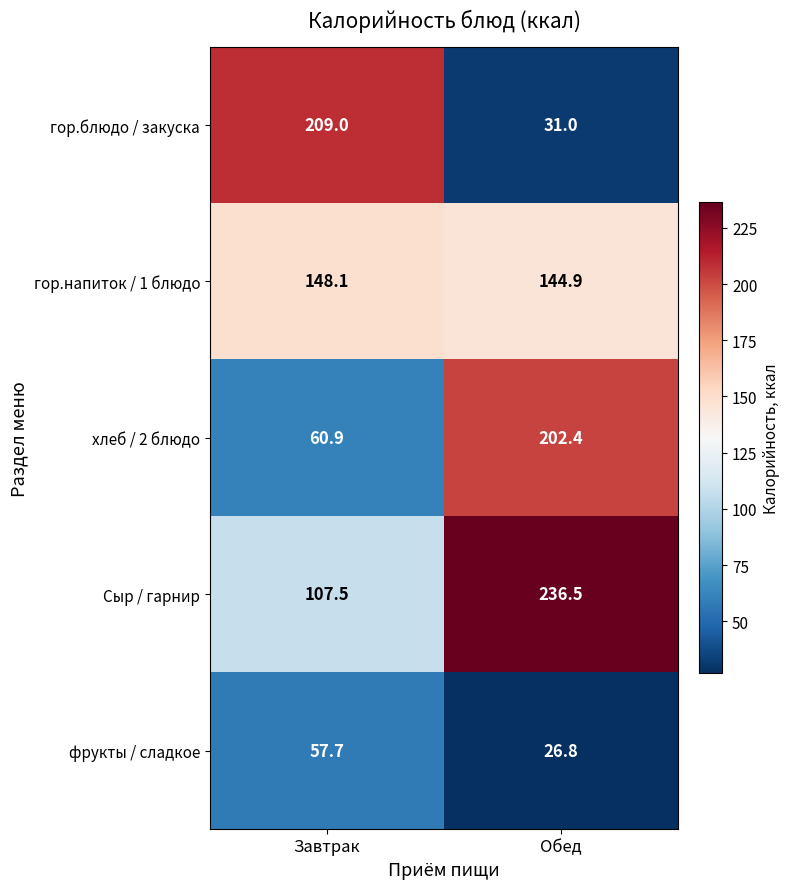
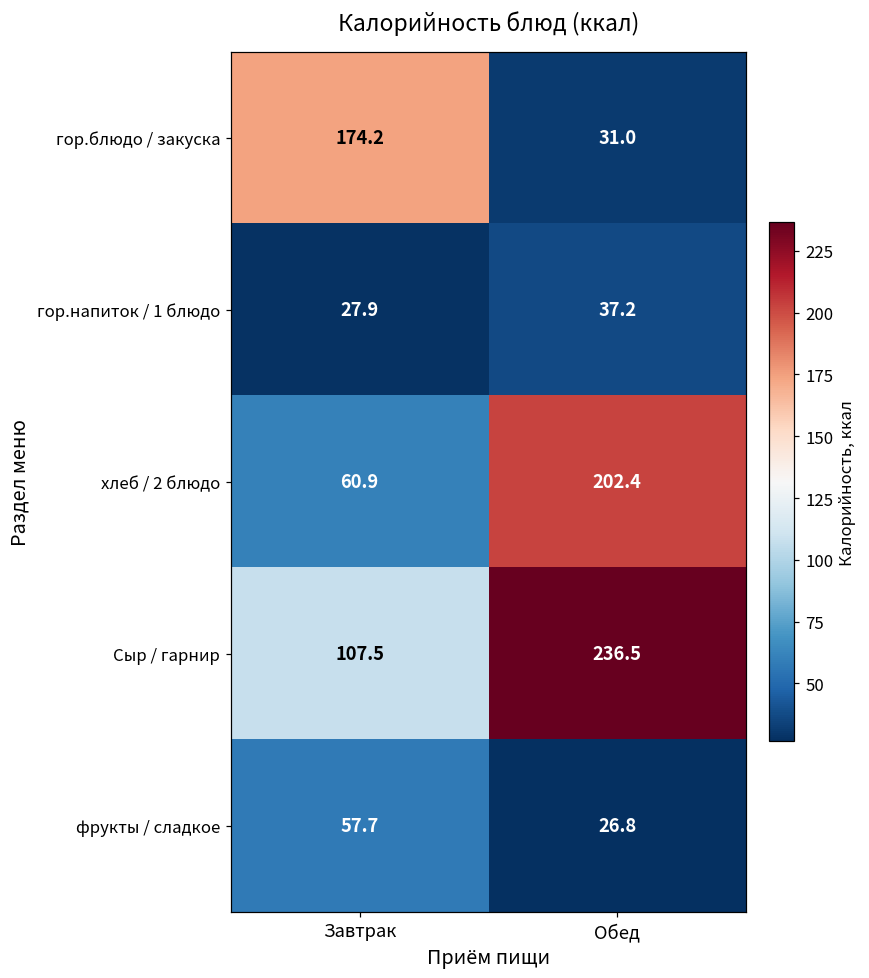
  {
    "гор.блюдо / закуска": {
-     "Завтрак": 209.0,
+     "Завтрак": 174.2,
      "Обед": 31.0
    },
    "гор.напиток / 1 блюдо": {
-     "Завтрак": 148.1,
-     "Обед": 144.9
+     "Завтрак": 27.9,
+     "Обед": 37.2
    },
    "хлеб / 2 блюдо": {
      "Завтрак": 60.9,
      "Обед": 202.4
    },
    "Сыр / гарнир": {
      "Завтрак": 107.5,
      "Обед": 236.5
    },
    "фрукты / сладкое": {
      "Завтрак": 57.7,
      "Обед": 26.8
    }
  }
